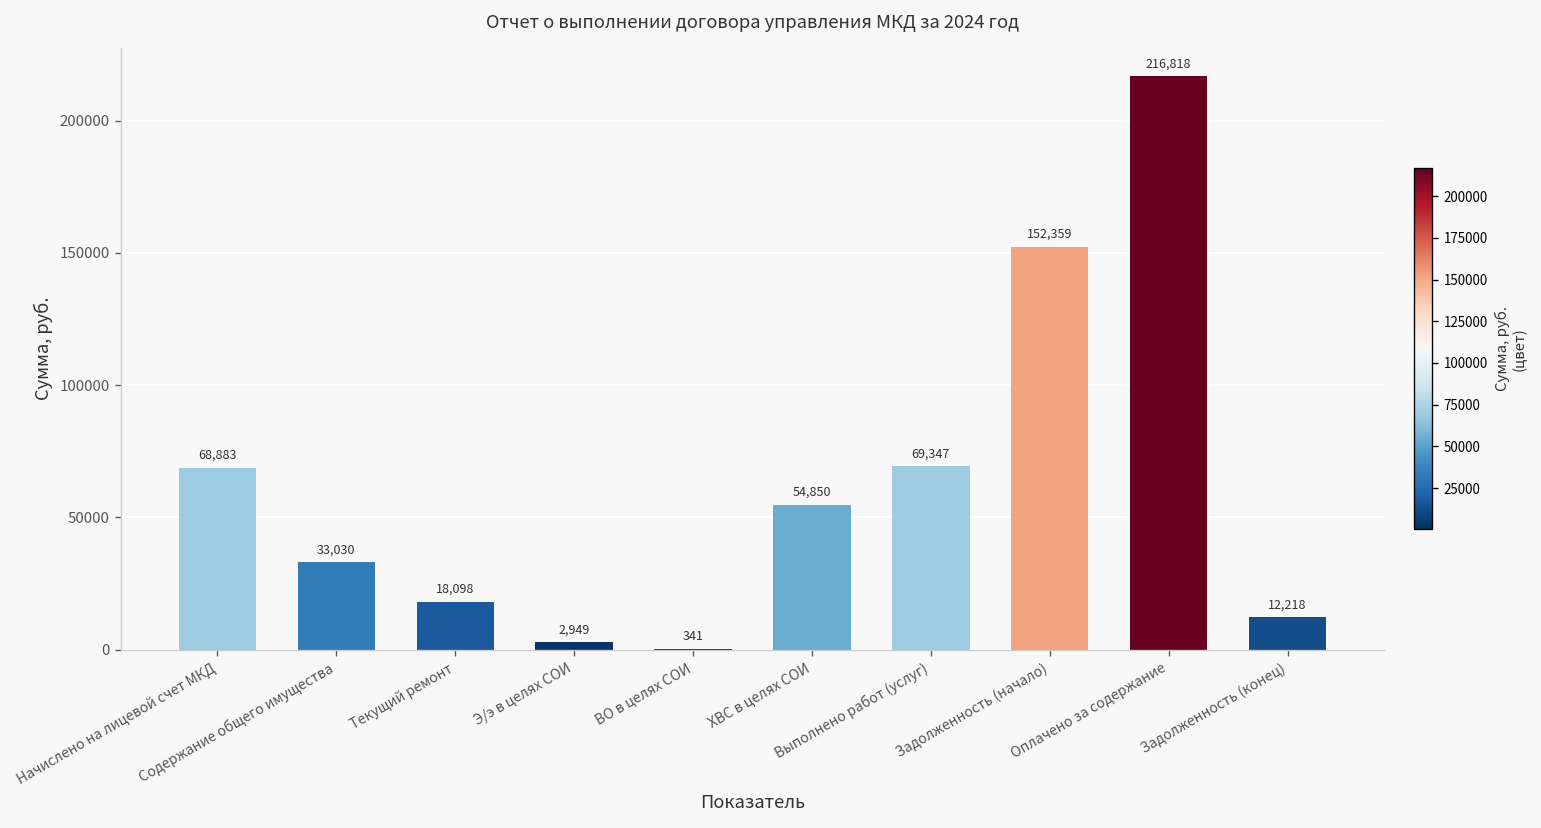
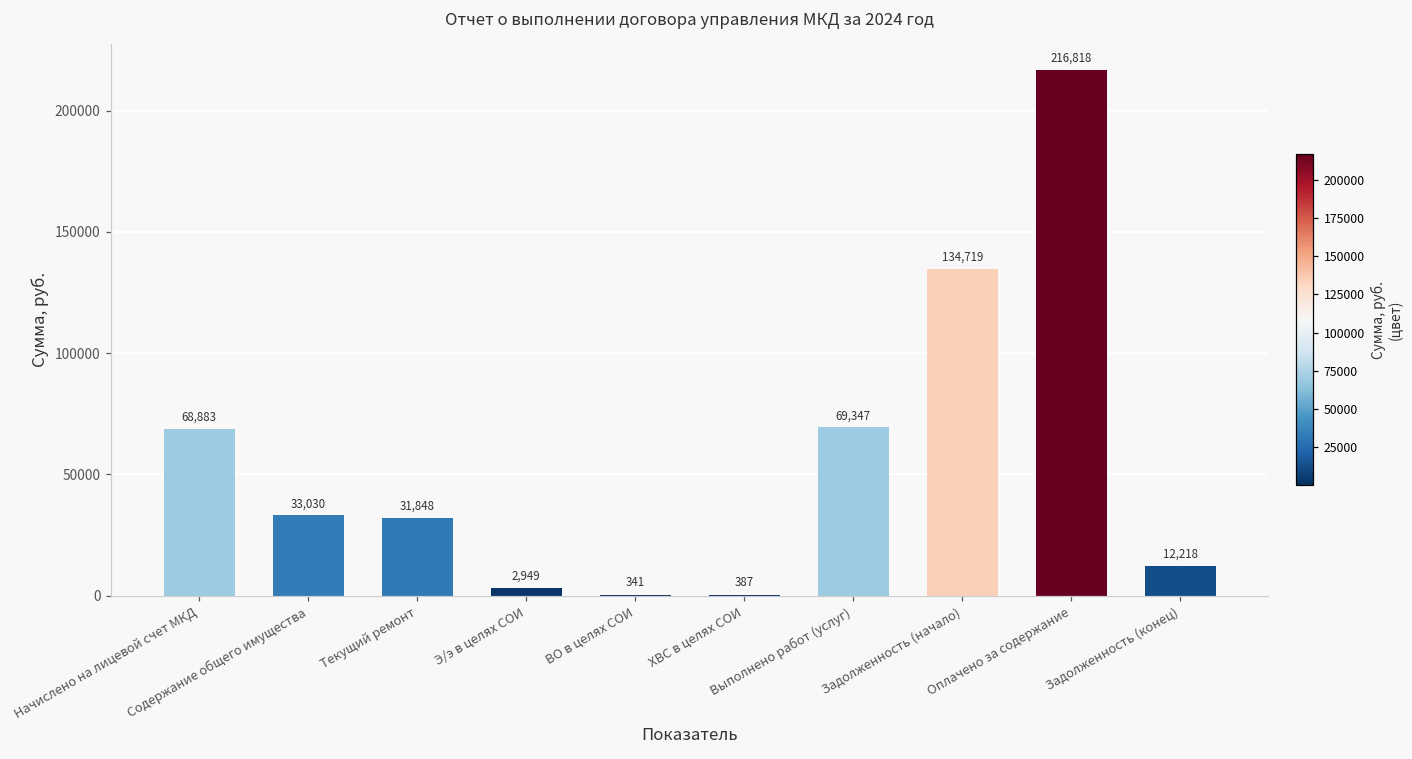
  {
    "Начислено на лицевой счет МКД": "68,883",
    "Содержание общего имущества": "33,030",
-   "Текущий ремонт": "18,098",
+   "Текущий ремонт": "31,848",
    "Э/э в целях СОИ": "2,949",
    "ВО в целях СОИ": "341",
-   "ХВС в целях СОИ": "54,850",
+   "ХВС в целях СОИ": "387",
    "Выполнено работ (услуг)": "69,347",
-   "Задолженность (начало)": "152,359",
+   "Задолженность (начало)": "134,719",
    "Оплачено за содержание": "216,818",
    "Задолженность (конец)": "12,218"
  }
